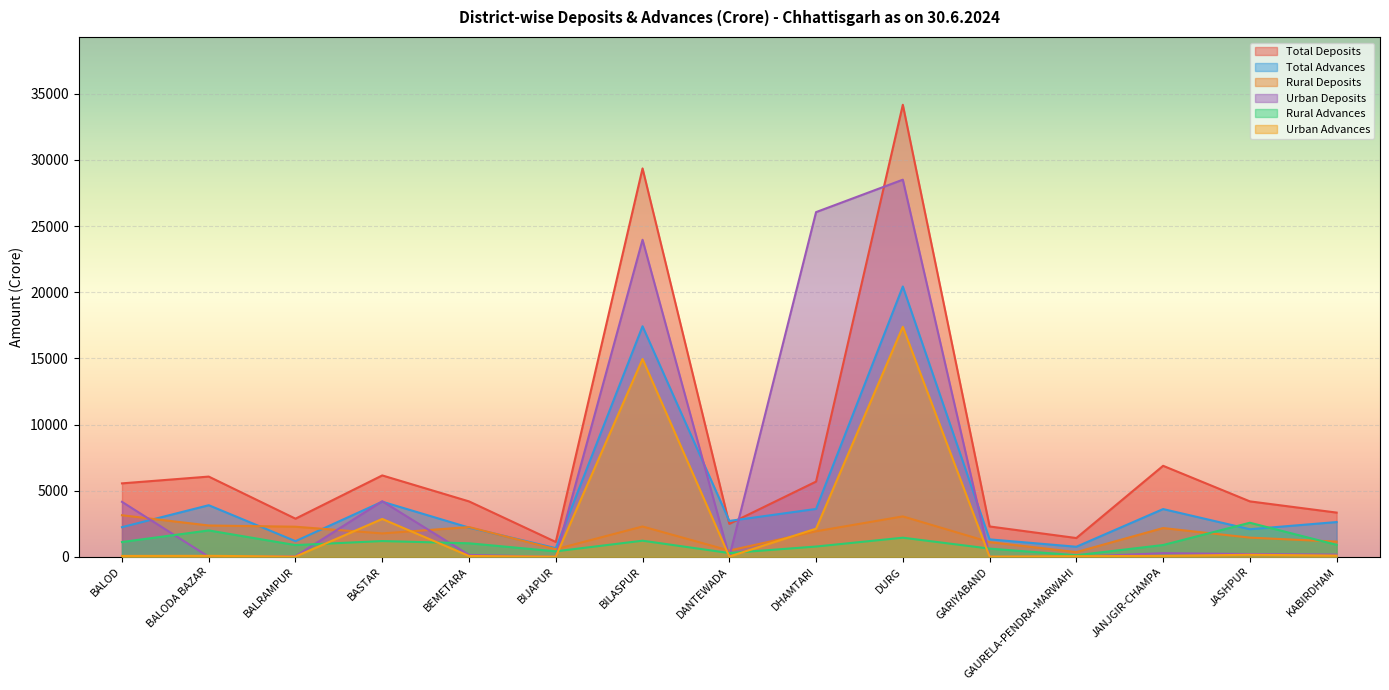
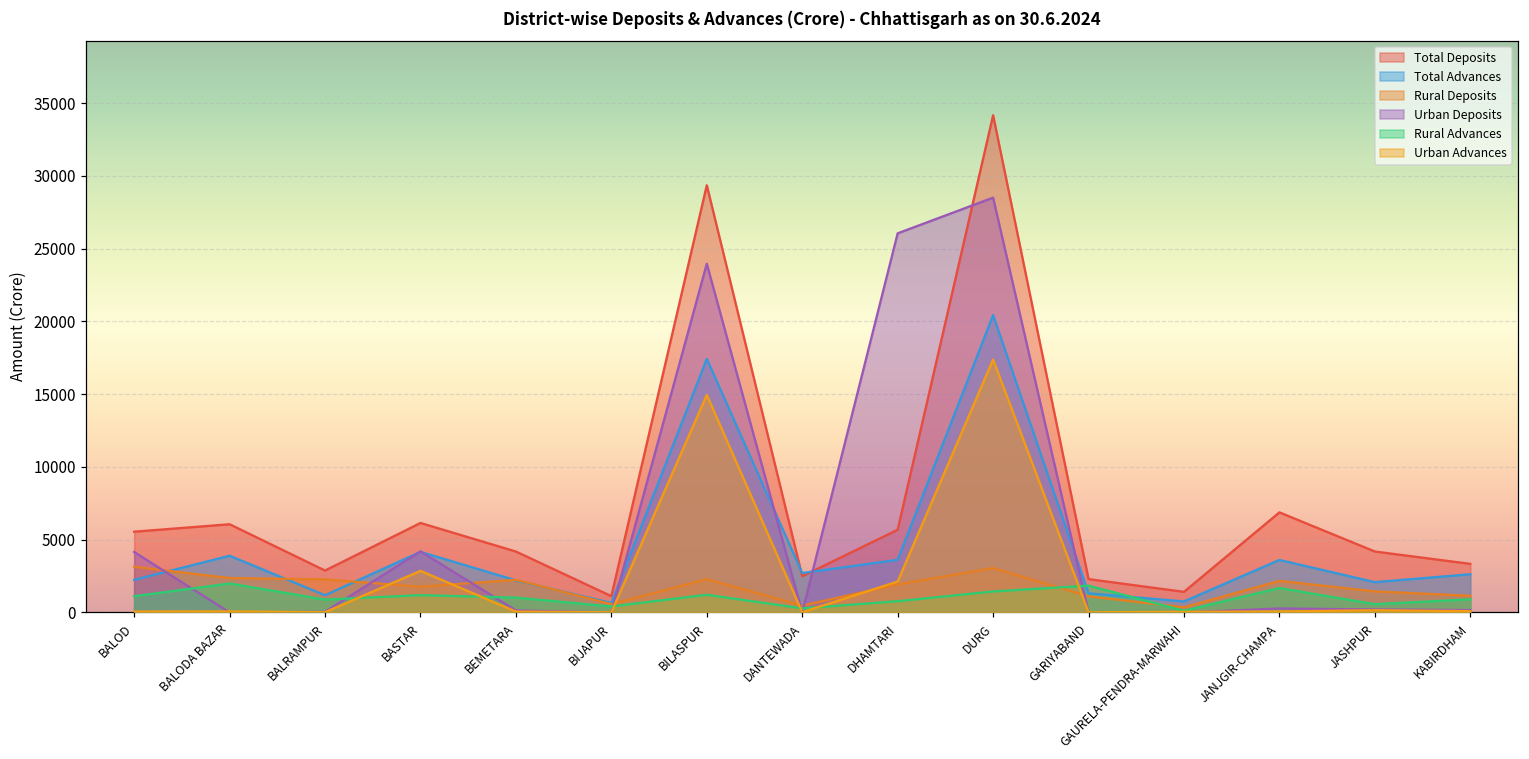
  {
    "Total Advances": {
      "BALOD": 2200,
      "BALODA BAZAR": 3900,
      "BALRAMPUR": 1200,
      "BILASPUR": 17400,
      "DANTEWADA": 2700,
      "DHAMTARI": 3600,
      "DURG": 20400,
      "GARIYABAND": 1300,
      "GAURELA-PENDRA-MARWAHI": 800,
      "JANJGIR-CHAMPA": 3600,
      "JASHPUR": 2100,
      "KABIRDHAM": 2600
    },
    "Urban Deposits": {
      "BALOD": 4200,
      "BILASPUR": 24000,
      "DHAMTARI": 26100,
      "DURG": 28500,
      "JANJGIR-CHAMPA": 300
    },
    "Rural Advances": {
      "BALOD": 1100,
      "BALODA BAZAR": 2000,
      "BALRAMPUR": 900,
      "BASTAR": 1200,
      "BEMETARA": 1000,
      "BILASPUR": 1200,
      "DHAMTARI": 800,
      "DURG": 1400,
-     "GARIYABAND": 600,
-     "JANJGIR-CHAMPA": 900,
-     "JASHPUR": 2600,
+     "GARIYABAND": 1800,
+     "JANJGIR-CHAMPA": 1700,
+     "JASHPUR": 600,
      "KABIRDHAM": 900
    }
  }
